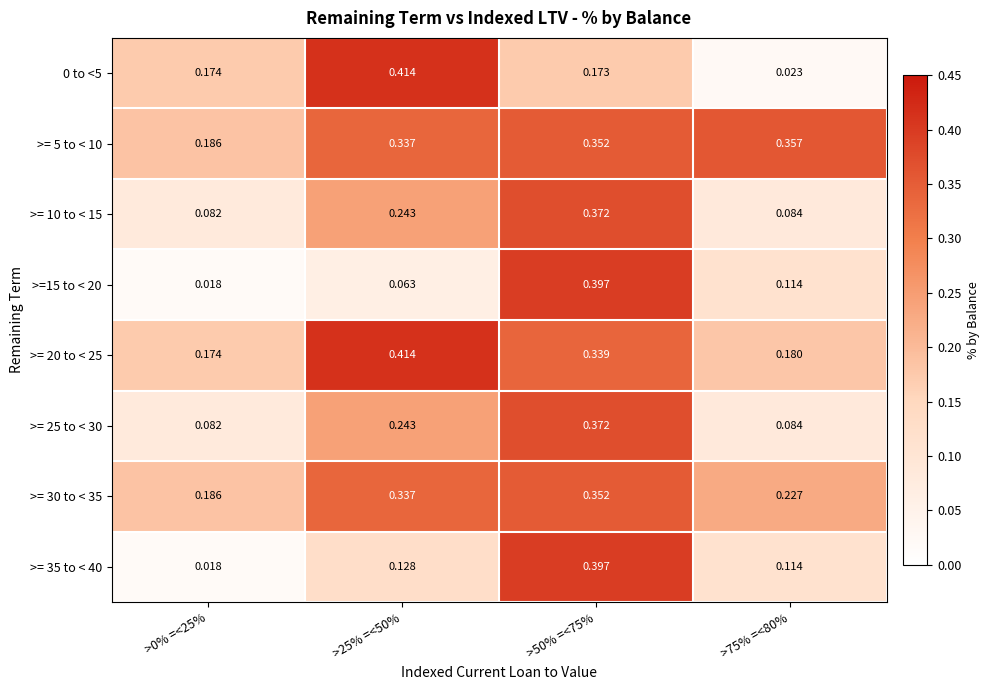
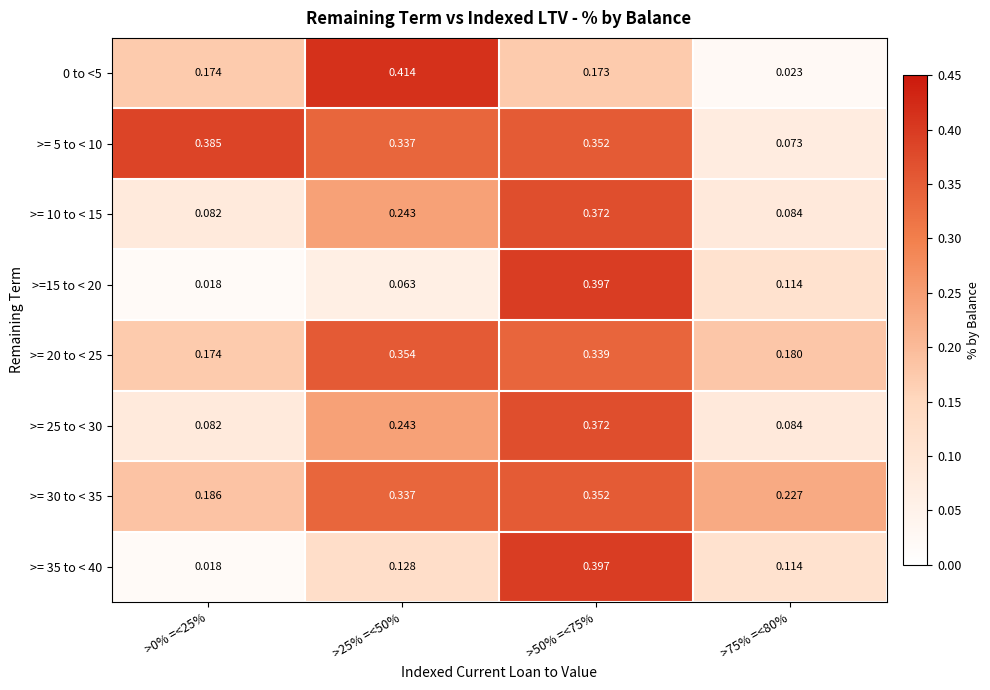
  {
    "0 to <5": {
      ">0% =<25%": 0.174,
      ">25% =<50%": 0.414,
      ">50% =<75%": 0.173,
      ">75% =<80%": 0.023
    },
    ">= 5 to < 10": {
-     ">0% =<25%": 0.186,
+     ">0% =<25%": 0.385,
      ">25% =<50%": 0.337,
      ">50% =<75%": 0.352,
-     ">75% =<80%": 0.357
+     ">75% =<80%": 0.073
    },
    ">= 10 to < 15": {
      ">0% =<25%": 0.082,
      ">25% =<50%": 0.243,
      ">50% =<75%": 0.372,
      ">75% =<80%": 0.084
    },
    ">=15 to < 20": {
      ">0% =<25%": 0.018,
      ">25% =<50%": 0.063,
      ">50% =<75%": 0.397,
      ">75% =<80%": 0.114
    },
    ">= 20 to < 25": {
      ">0% =<25%": 0.174,
-     ">25% =<50%": 0.414,
+     ">25% =<50%": 0.354,
      ">50% =<75%": 0.339,
      ">75% =<80%": 0.180
    },
    ">= 25 to < 30": {
      ">0% =<25%": 0.082,
      ">25% =<50%": 0.243,
      ">50% =<75%": 0.372,
      ">75% =<80%": 0.084
    },
    ">= 30 to < 35": {
      ">0% =<25%": 0.186,
      ">25% =<50%": 0.337,
      ">50% =<75%": 0.352,
      ">75% =<80%": 0.227
    },
    ">= 35 to < 40": {
      ">0% =<25%": 0.018,
      ">25% =<50%": 0.128,
      ">50% =<75%": 0.397,
      ">75% =<80%": 0.114
    }
  }
